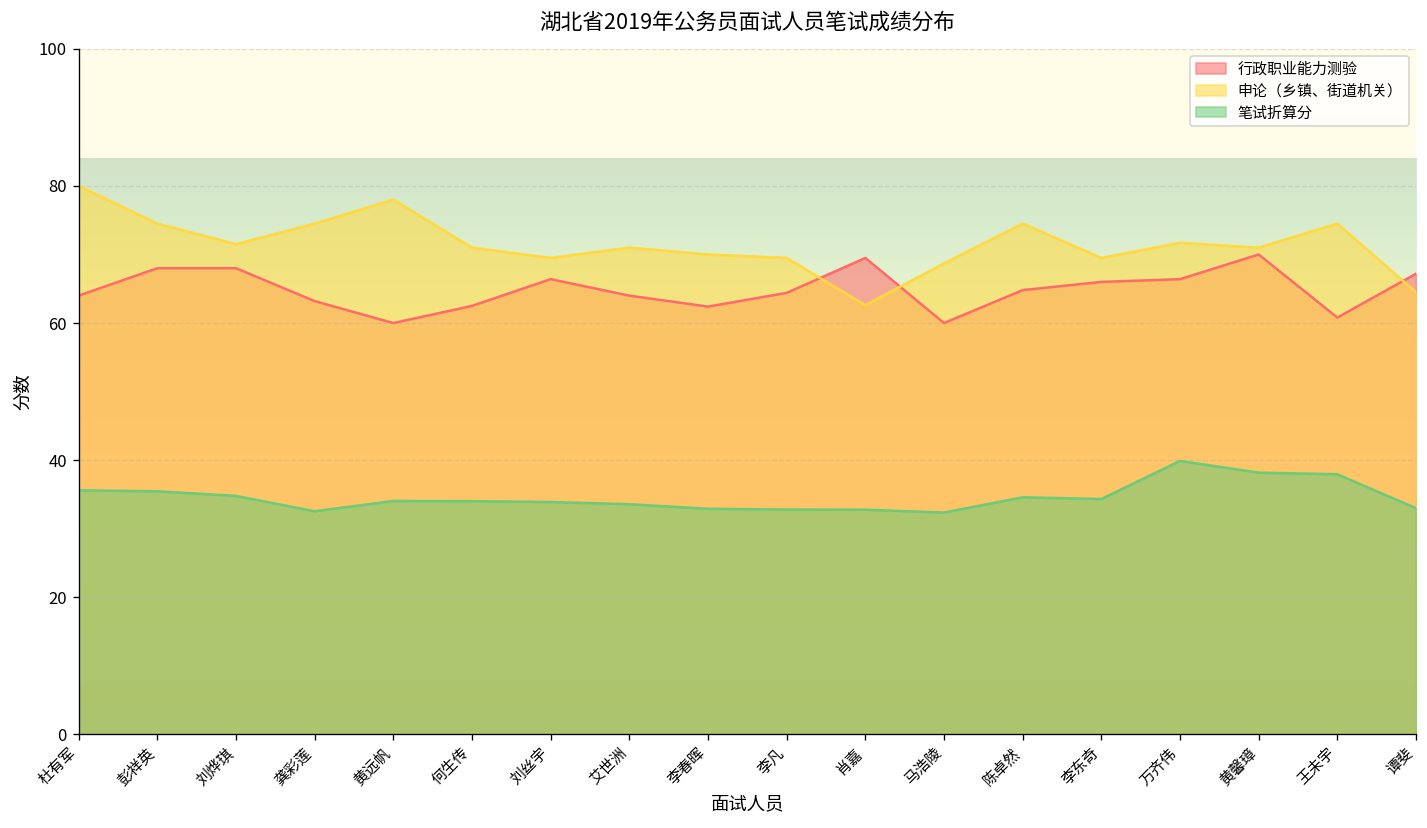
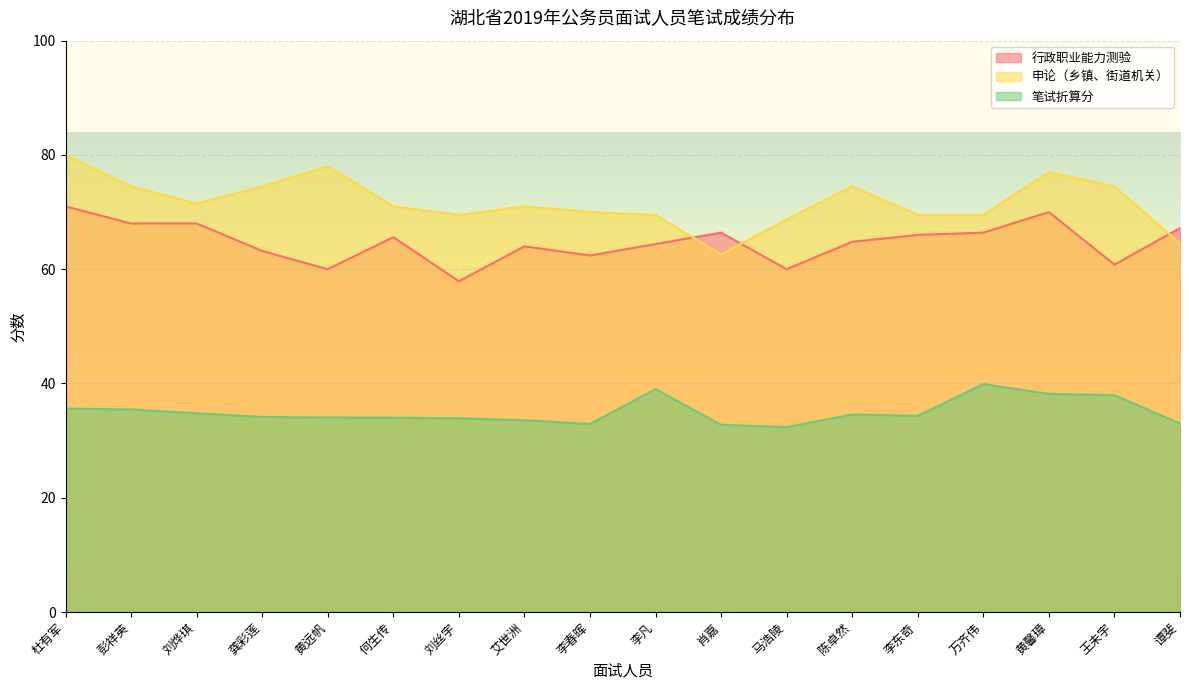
  {
    "行政职业能力测验": {
-     "杜有军": 64,
+     "杜有军": 71,
      "彭祥英": 68,
      "刘烨琪": 68,
      "龚彩莲": 63,
      "黄远帆": 60,
-     "何生传": 63,
-     "刘丝宇": 66,
+     "何生传": 66,
+     "刘丝宇": 58,
      "艾世洲": 64,
      "李春晖": 62,
      "李凡": 64,
-     "肖嘉": 70,
+     "肖嘉": 66,
      "马浩陵": 60,
      "陈卓然": 65,
      "李东奇": 66,
      "万齐伟": 66,
      "黄馨璋": 70,
      "王未宇": 61,
      "谭斐": 67
    },
    "申论（乡镇、街道机关）": {
      "杜有军": 80,
      "彭祥英": 75,
      "刘烨琪": 72,
      "龚彩莲": 75,
      "黄远帆": 78,
      "何生传": 71,
      "刘丝宇": 70,
      "艾世洲": 71,
      "李春晖": 70,
      "李凡": 70,
      "肖嘉": 63,
      "马浩陵": 69,
      "陈卓然": 75,
      "李东奇": 70,
-     "万齐伟": 72,
-     "黄馨璋": 71,
+     "万齐伟": 70,
+     "黄馨璋": 77,
      "王未宇": 75,
      "谭斐": 65
    },
    "笔试折算分": {
      "杜有军": 36,
      "彭祥英": 35,
      "刘烨琪": 35,
-     "龚彩莲": 33,
+     "龚彩莲": 34,
      "黄远帆": 34,
      "何生传": 34,
      "刘丝宇": 34,
      "艾世洲": 34,
      "李春晖": 33,
-     "李凡": 33,
+     "李凡": 39,
      "肖嘉": 33,
      "马浩陵": 32,
      "陈卓然": 35,
      "李东奇": 34,
      "万齐伟": 40,
      "黄馨璋": 38,
      "王未宇": 38,
      "谭斐": 33
    }
  }
